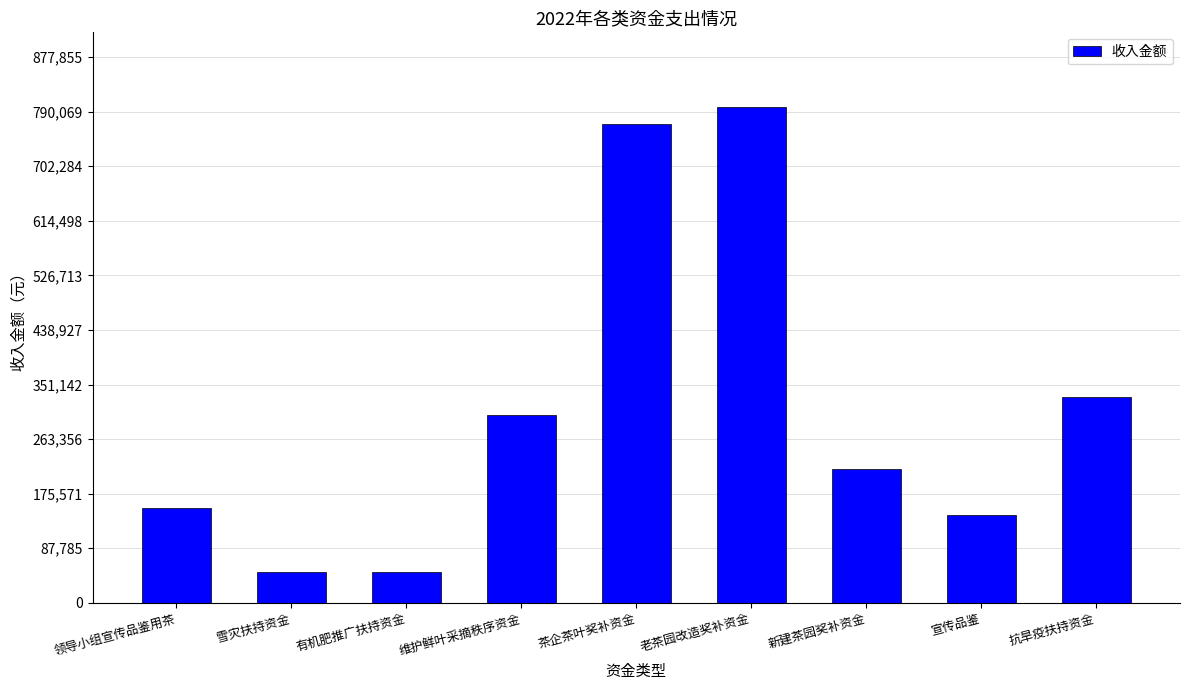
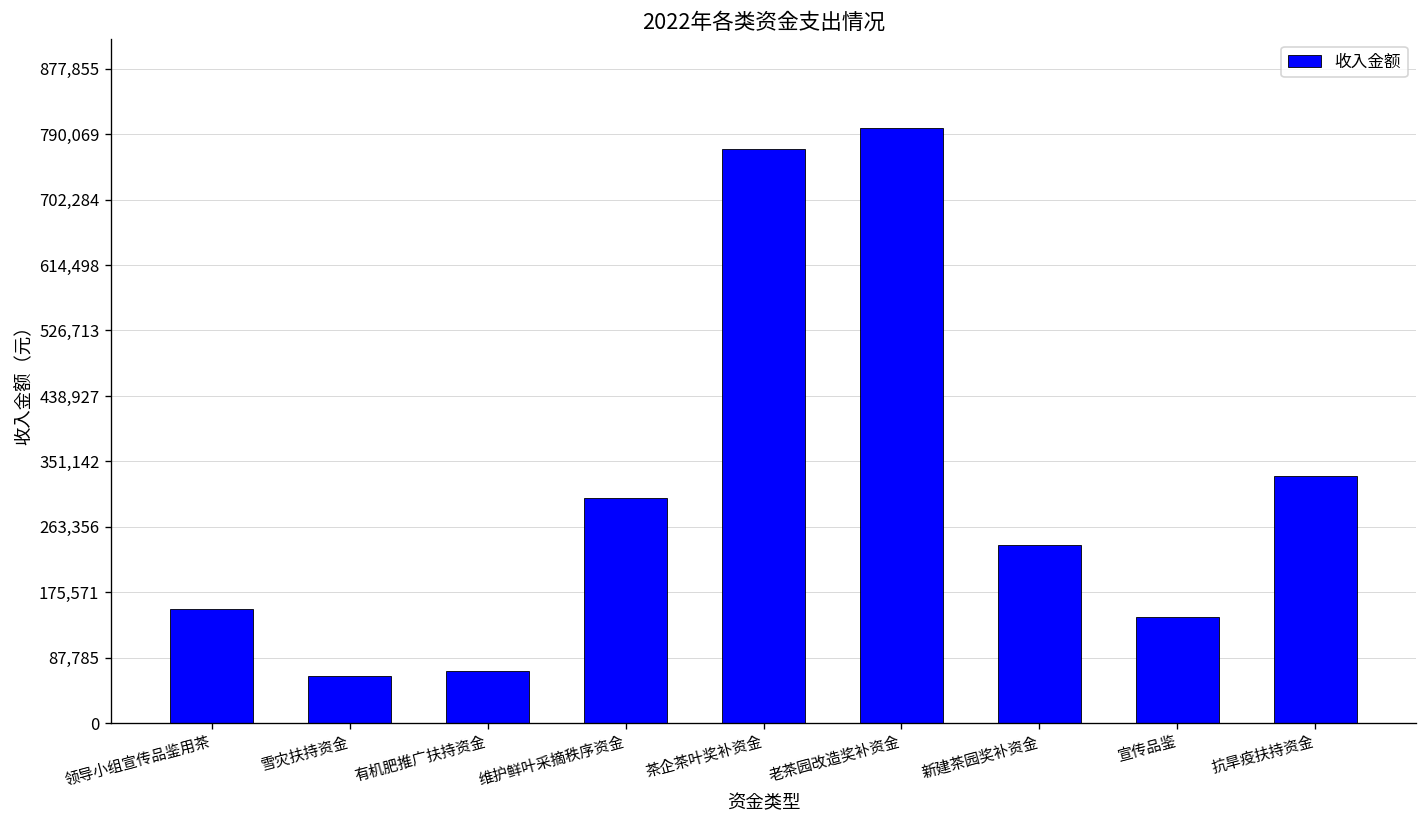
  {
    "领导小组宣传品鉴用茶": "150,000",
-   "雪灾扶持资金": "50,000",
-   "有机肥推广扶持资金": "50,000",
+   "雪灾扶持资金": "60,000",
+   "有机肥推广扶持资金": "70,000",
    "维护鲜叶采摘秩序资金": "300,000",
    "茶企茶叶奖补资金": "770,000",
    "老茶园改造奖补资金": "800,000",
-   "新建茶园奖补资金": "210,000",
+   "新建茶园奖补资金": "240,000",
    "宣传品鉴": "140,000",
    "抗旱疫扶持资金": "330,000"
  }
